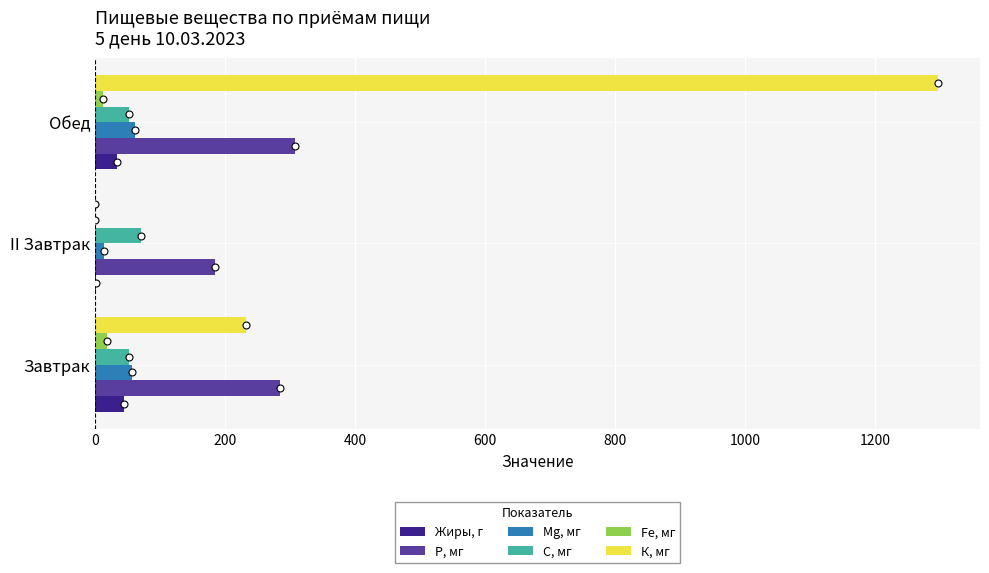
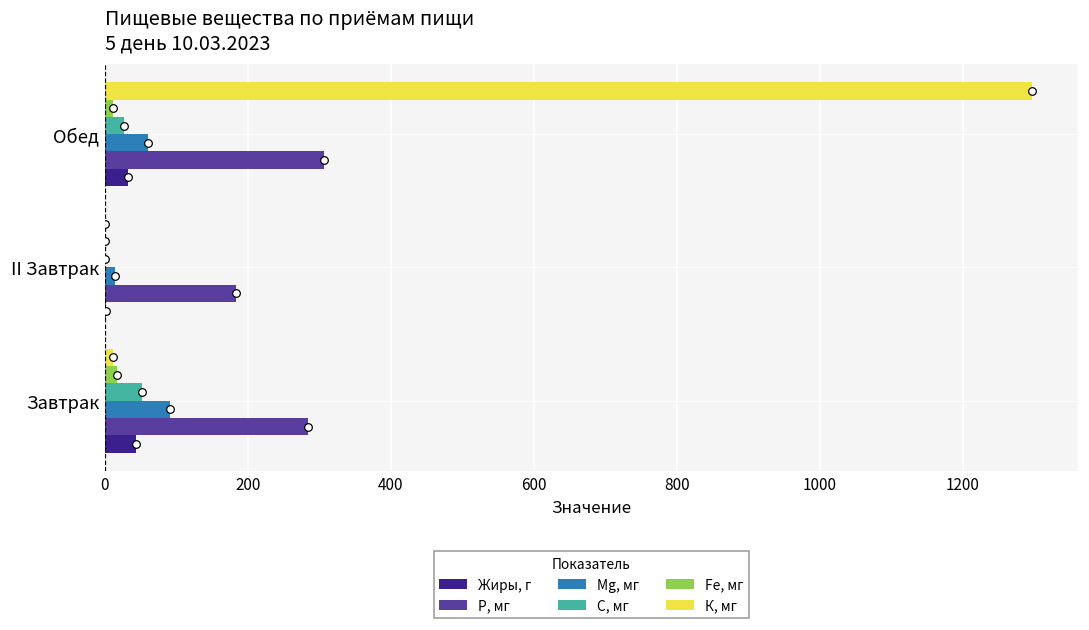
  {
    "Mg, мг": {
      "Обед": 60,
      "II Завтрак": 10,
-     "Завтрак": 60
+     "Завтрак": 90
    },
    "С, мг": {
-     "Обед": 50,
-     "II Завтрак": 70,
+     "Обед": 30,
+     "II Завтрак": 0,
      "Завтрак": 50
    },
    "Fe, мг": {
      "Обед": 10,
      "II Завтрак": 0,
      "Завтрак": 20
    },
    "К, мг": {
      "Обед": 1300,
      "II Завтрак": 0,
-     "Завтрак": 230
+     "Завтрак": 10
    }
  }
